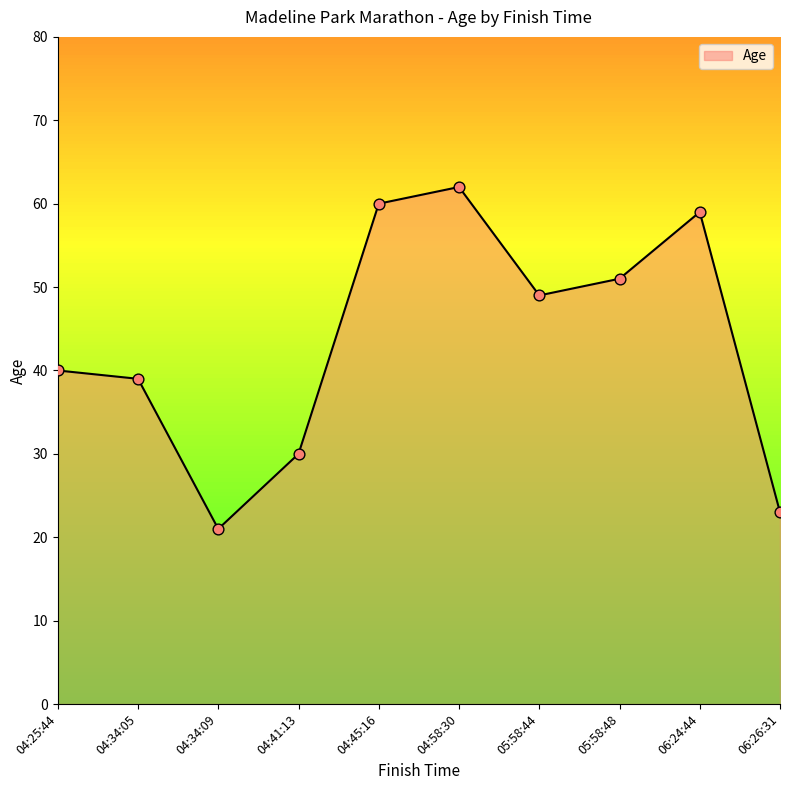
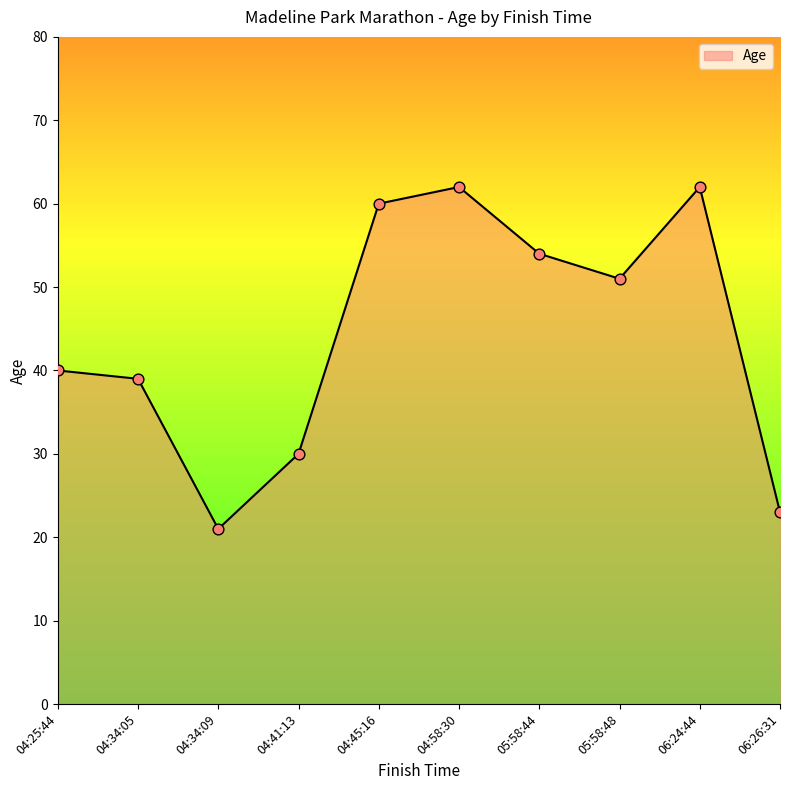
  {
    "04:25:44": 40,
    "04:34:05": 39,
    "04:34:09": 21,
    "04:41:13": 30,
    "04:45:16": 60,
    "04:58:30": 62,
-   "05:58:44": 49,
+   "05:58:44": 54,
    "05:58:48": 51,
-   "06:24:44": 59,
+   "06:24:44": 62,
    "06:26:31": 23
  }
